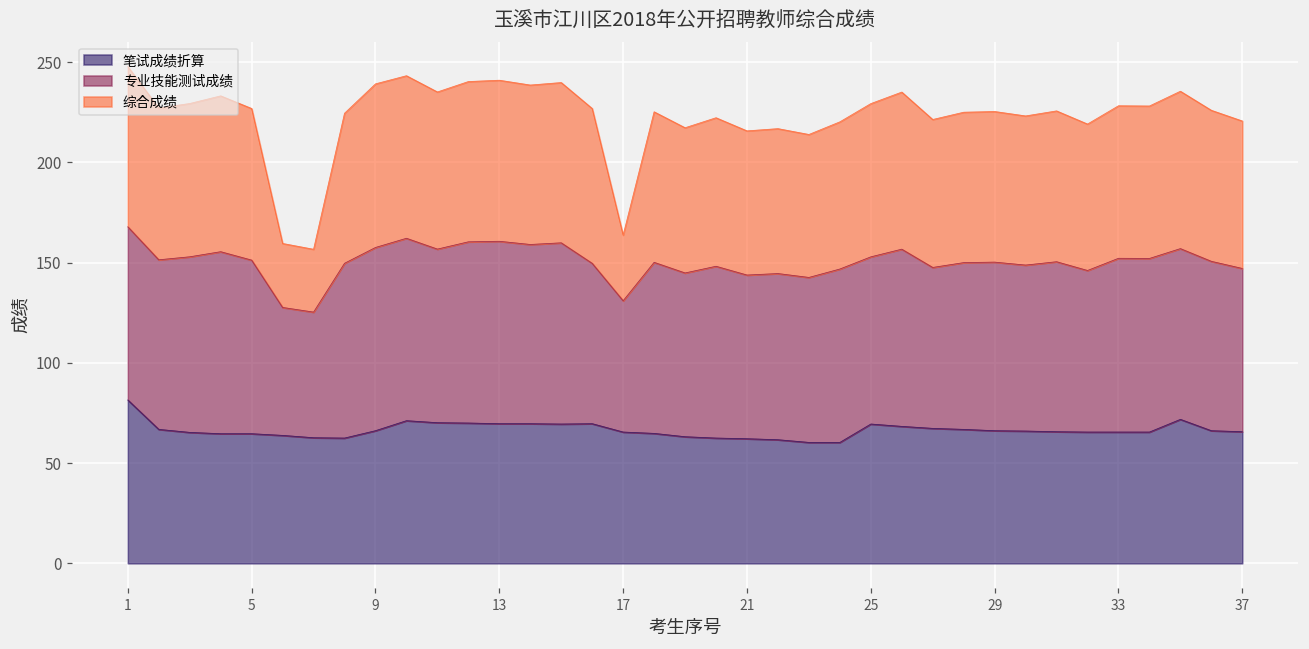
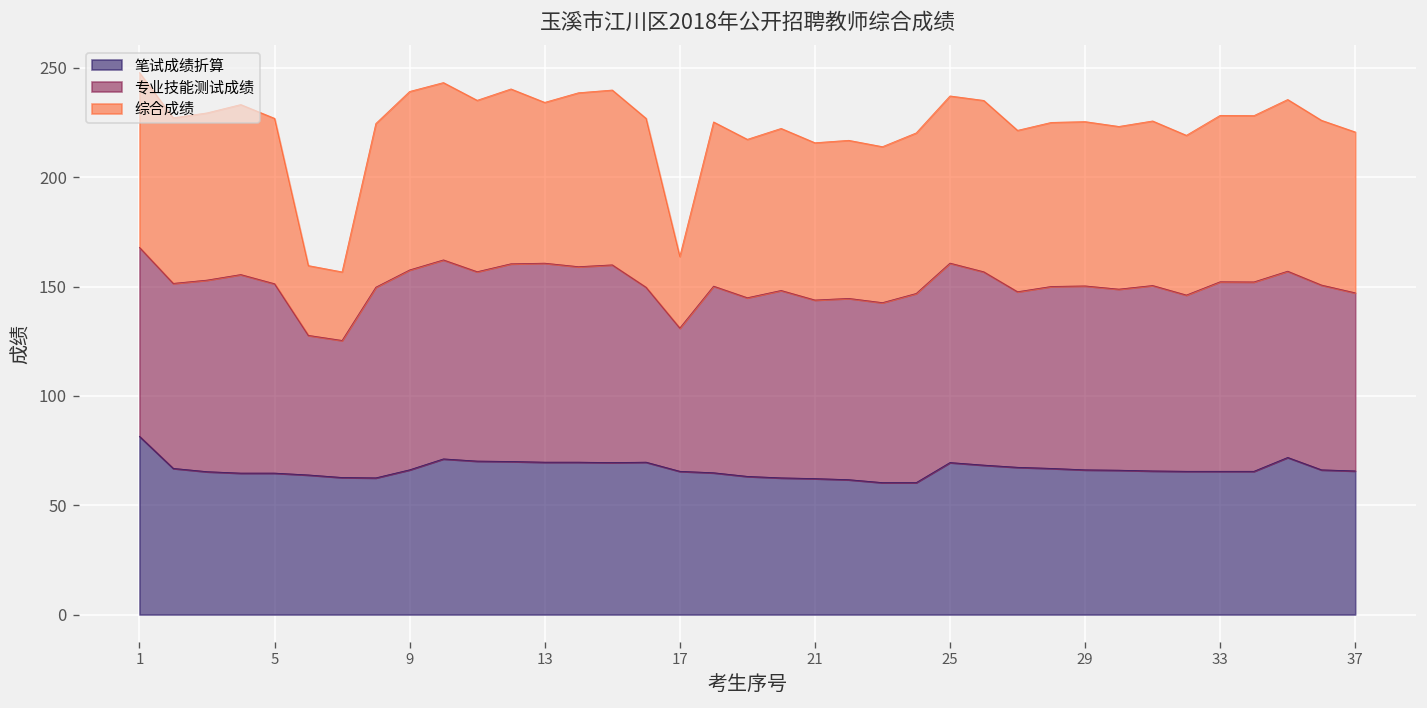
  {
    "笔试成绩折算": {
      "1": 82,
      "5": 65,
      "9": 66,
      "13": 70,
      "17": 66,
      "21": 62,
      "25": 70,
      "29": 66,
      "33": 66,
      "37": 66
    },
    "专业技能测试成绩": {
      "1": 86,
      "5": 87,
      "9": 91,
      "13": 91,
      "17": 66,
      "21": 82,
-     "25": 83,
+     "25": 91,
      "29": 84,
      "33": 87,
      "37": 81
    },
    "综合成绩": {
      "5": 76,
      "9": 82,
-     "13": 80,
+     "13": 74,
      "17": 33,
      "21": 72,
      "25": 76,
      "29": 75,
      "33": 76,
      "37": 74
    }
  }
